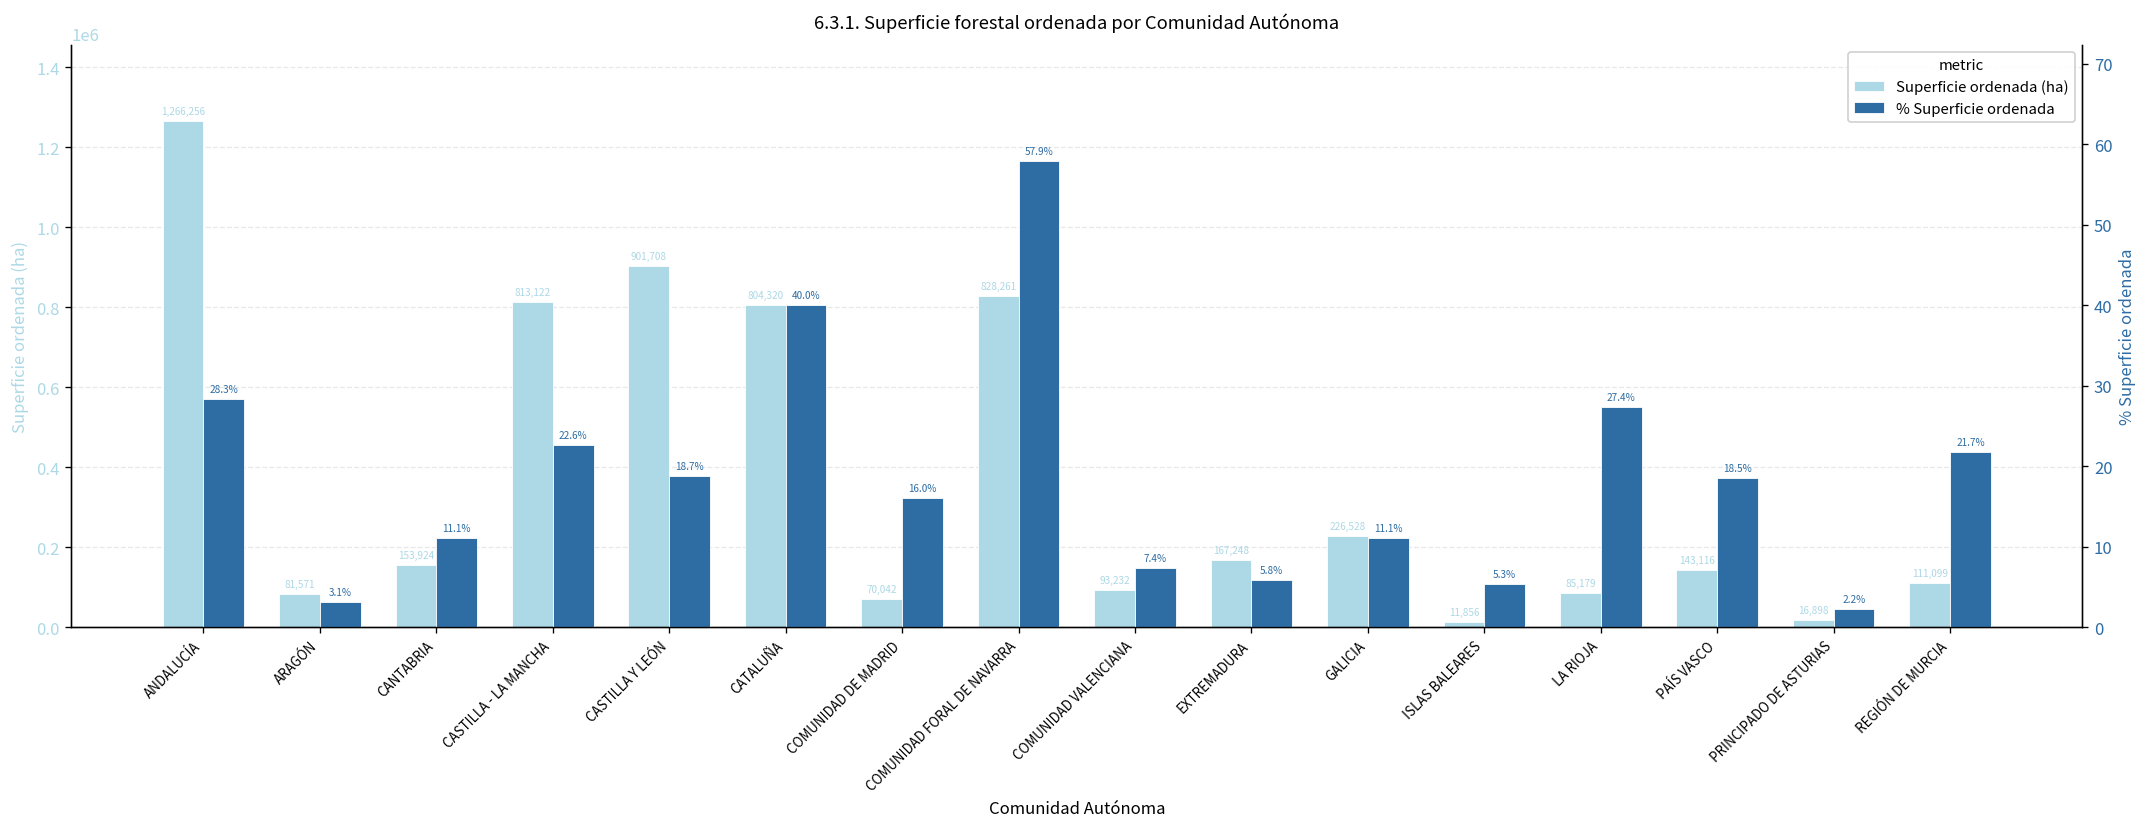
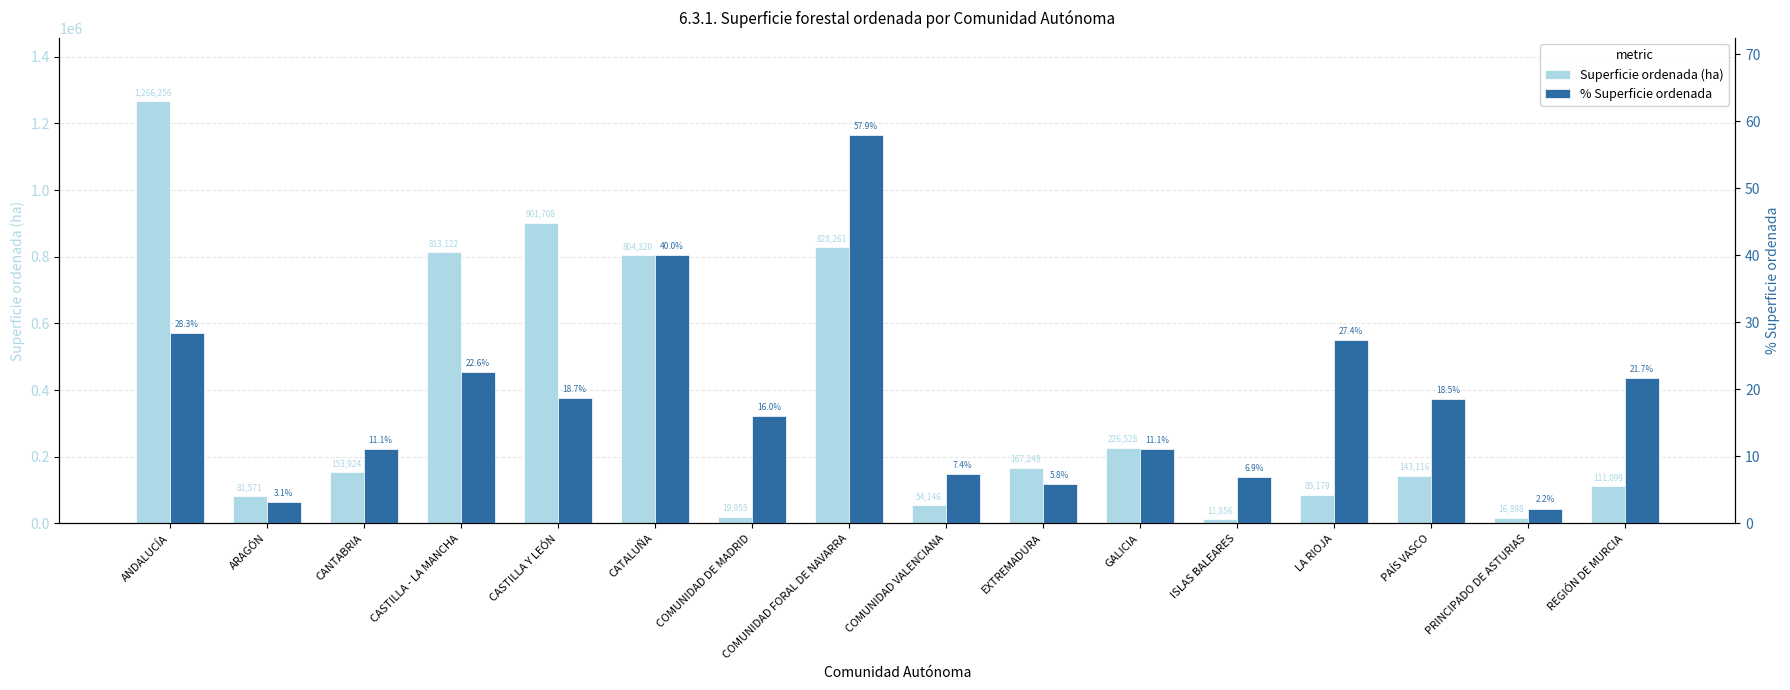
  {
    "Superficie ordenada (ha)": {
      "ANDALUCÍA": "1,266,256",
      "ARAGÓN": "81,571",
      "CANTABRIA": "153,924",
      "CASTILLA - LA MANCHA": "813,122",
      "CASTILLA Y LEÓN": "901,708",
      "CATALUÑA": "804,320",
-     "COMUNIDAD DE MADRID": "70,042",
+     "COMUNIDAD DE MADRID": "19,955",
      "COMUNIDAD FORAL DE NAVARRA": "828,261",
-     "COMUNIDAD VALENCIANA": "93,232",
+     "COMUNIDAD VALENCIANA": "54,146",
      "EXTREMADURA": "167,248",
      "GALICIA": "226,528",
      "ISLAS BALEARES": "11,856",
      "LA RIOJA": "85,179",
      "PAÍS VASCO": "143,116",
      "PRINCIPADO DE ASTURIAS": "16,898",
      "REGIÓN DE MURCIA": "111,099"
    },
    "% Superficie ordenada": {
      "ANDALUCÍA": "28.3%",
      "ARAGÓN": "3.1%",
      "CANTABRIA": "11.1%",
      "CASTILLA - LA MANCHA": "22.6%",
      "CASTILLA Y LEÓN": "18.7%",
      "CATALUÑA": "40.0%",
      "COMUNIDAD DE MADRID": "16.0%",
      "COMUNIDAD FORAL DE NAVARRA": "57.9%",
      "COMUNIDAD VALENCIANA": "7.4%",
      "EXTREMADURA": "5.8%",
      "GALICIA": "11.1%",
-     "ISLAS BALEARES": "5.3%",
+     "ISLAS BALEARES": "6.9%",
      "LA RIOJA": "27.4%",
      "PAÍS VASCO": "18.5%",
      "PRINCIPADO DE ASTURIAS": "2.2%",
      "REGIÓN DE MURCIA": "21.7%"
    }
  }
